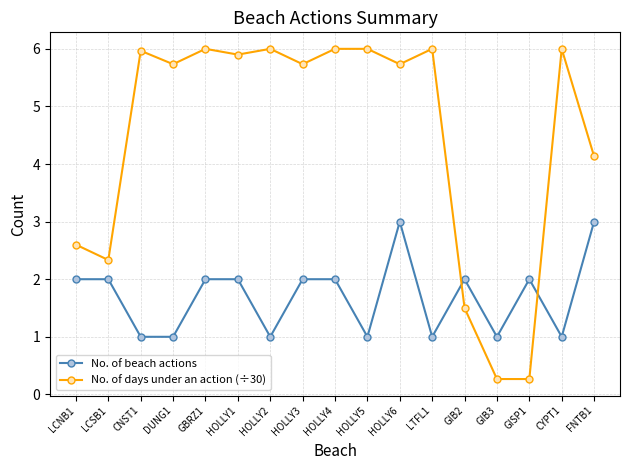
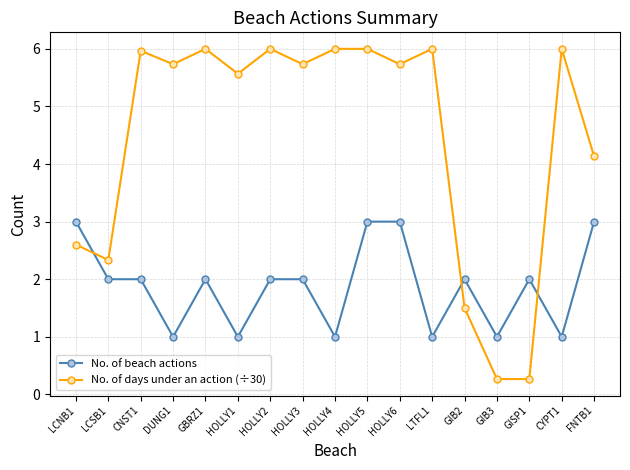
  {
    "No. of beach actions": {
-     "LCNB1": 2,
+     "LCNB1": 3,
      "LCSB1": 2,
-     "CNST1": 1,
+     "CNST1": 2,
      "DUNG1": 1,
      "GBRZ1": 2,
-     "HOLLY1": 2,
-     "HOLLY2": 1,
+     "HOLLY1": 1,
+     "HOLLY2": 2,
      "HOLLY3": 2,
-     "HOLLY4": 2,
-     "HOLLY5": 1,
+     "HOLLY4": 1,
+     "HOLLY5": 3,
      "HOLLY6": 3,
      "LTFL1": 1,
      "GIB2": 2,
      "GIB3": 1,
      "GISP1": 2,
      "CYPT1": 1,
      "FNTB1": 3
    },
    "No. of days under an action (÷30)": {
      "LCNB1": 2.6,
      "LCSB1": 2.3,
      "CNST1": 6.0,
      "DUNG1": 5.7,
      "GBRZ1": 6.0,
-     "HOLLY1": 5.9,
+     "HOLLY1": 5.6,
      "HOLLY2": 6.0,
      "HOLLY3": 5.7,
      "HOLLY4": 6.0,
      "HOLLY5": 6.0,
      "HOLLY6": 5.7,
      "LTFL1": 6.0,
      "GIB2": 1.5,
      "GIB3": 0.3,
      "GISP1": 0.3,
      "CYPT1": 6.0,
      "FNTB1": 4.1
    }
  }
